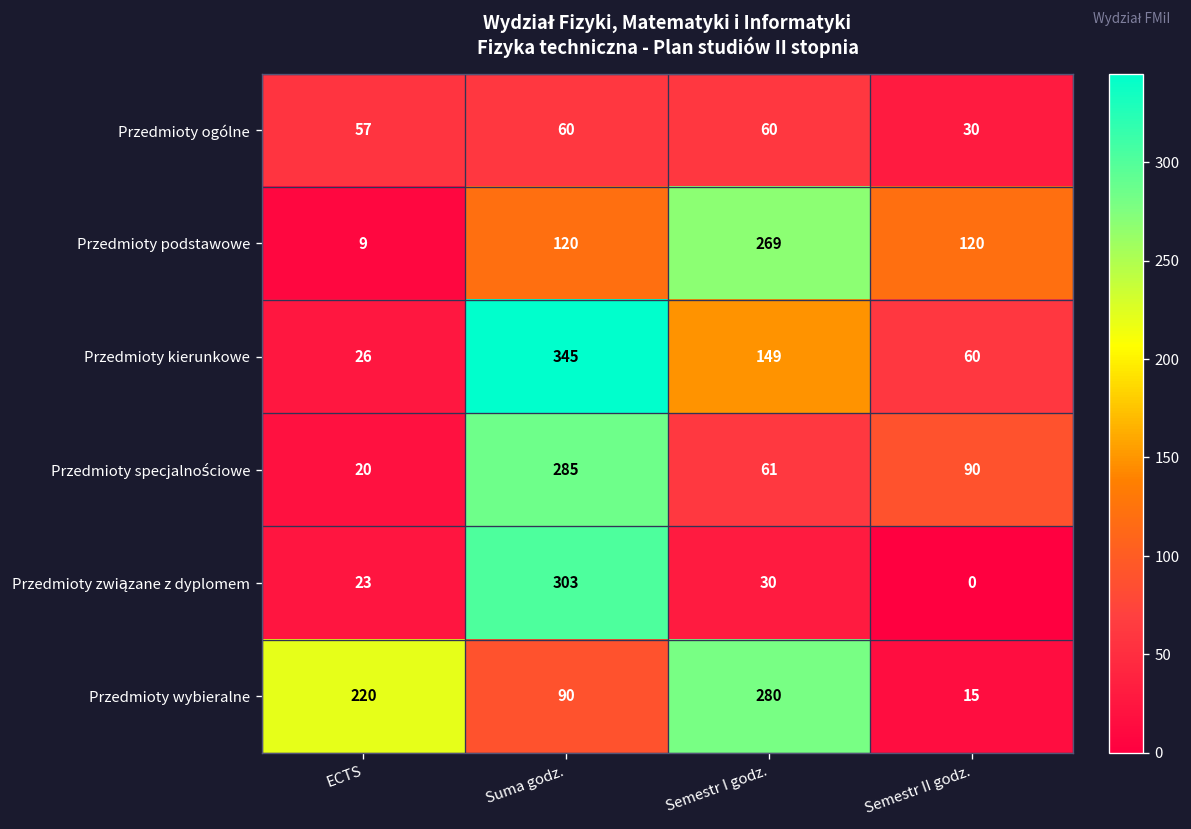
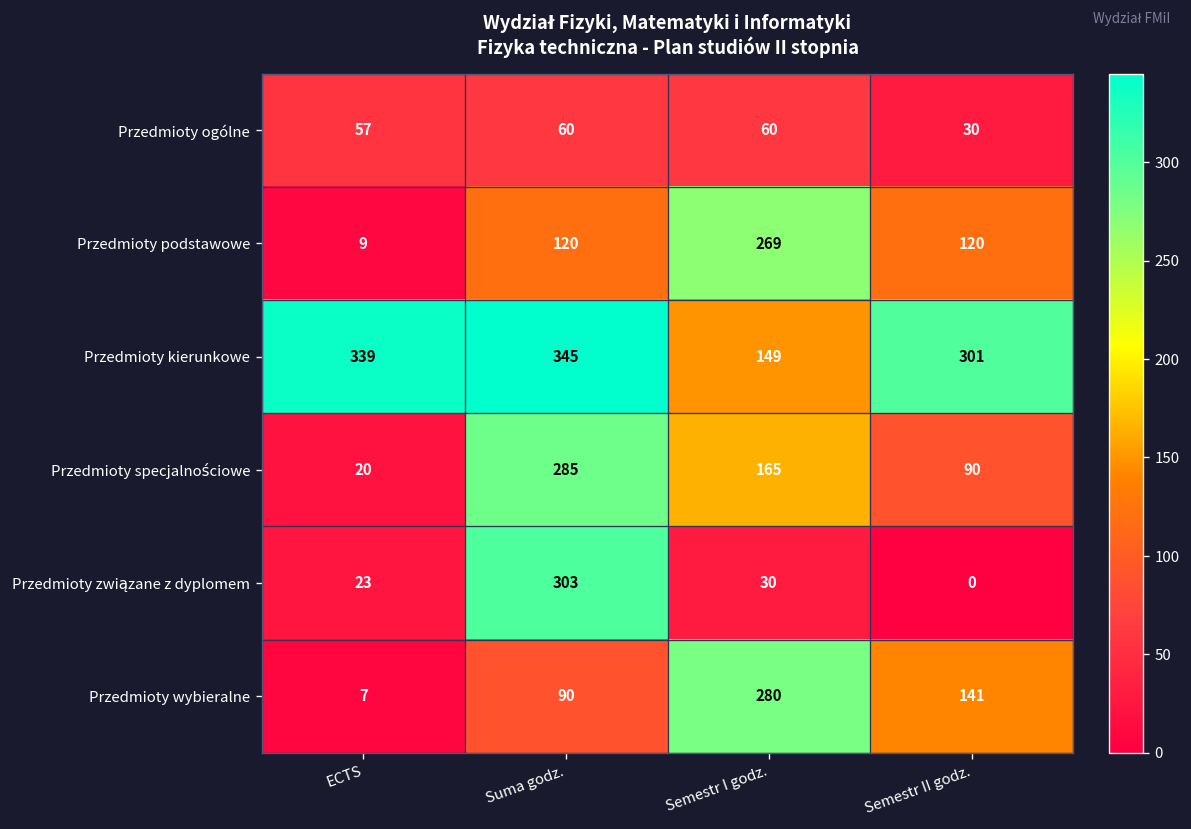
  {
    "Przedmioty ogólne": {
      "ECTS": 57,
      "Suma godz.": 60,
      "Semestr I godz.": 60,
      "Semestr II godz.": 30
    },
    "Przedmioty podstawowe": {
      "ECTS": 9,
      "Suma godz.": 120,
      "Semestr I godz.": 269,
      "Semestr II godz.": 120
    },
    "Przedmioty kierunkowe": {
-     "ECTS": 26,
+     "ECTS": 339,
      "Suma godz.": 345,
      "Semestr I godz.": 149,
-     "Semestr II godz.": 60
+     "Semestr II godz.": 301
    },
    "Przedmioty specjalnościowe": {
      "ECTS": 20,
      "Suma godz.": 285,
-     "Semestr I godz.": 61,
+     "Semestr I godz.": 165,
      "Semestr II godz.": 90
    },
    "Przedmioty związane z dyplomem": {
      "ECTS": 23,
      "Suma godz.": 303,
      "Semestr I godz.": 30,
      "Semestr II godz.": 0
    },
    "Przedmioty wybieralne": {
-     "ECTS": 220,
+     "ECTS": 7,
      "Suma godz.": 90,
      "Semestr I godz.": 280,
-     "Semestr II godz.": 15
+     "Semestr II godz.": 141
    }
  }
